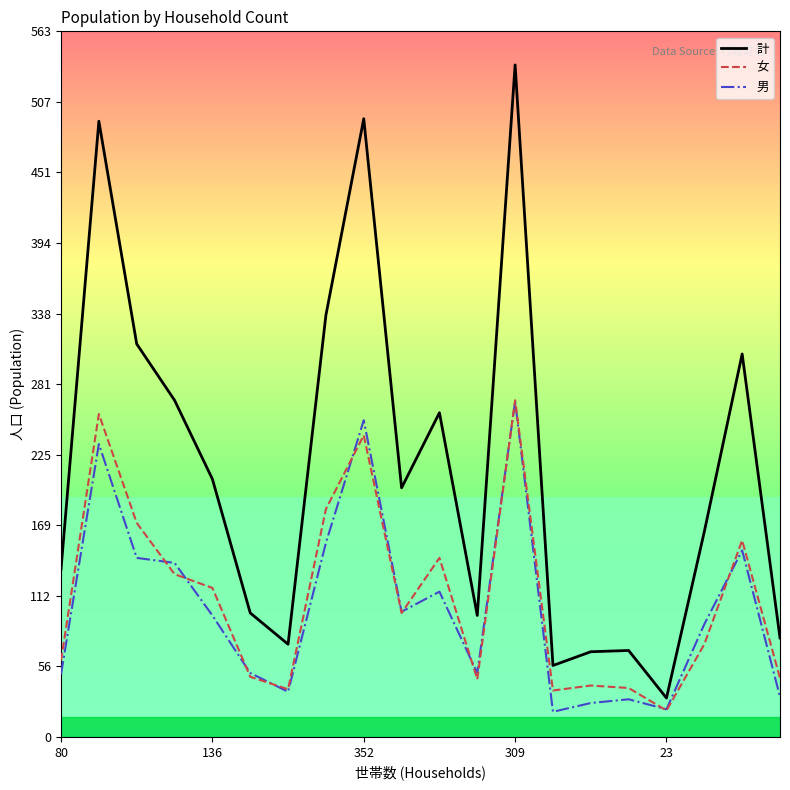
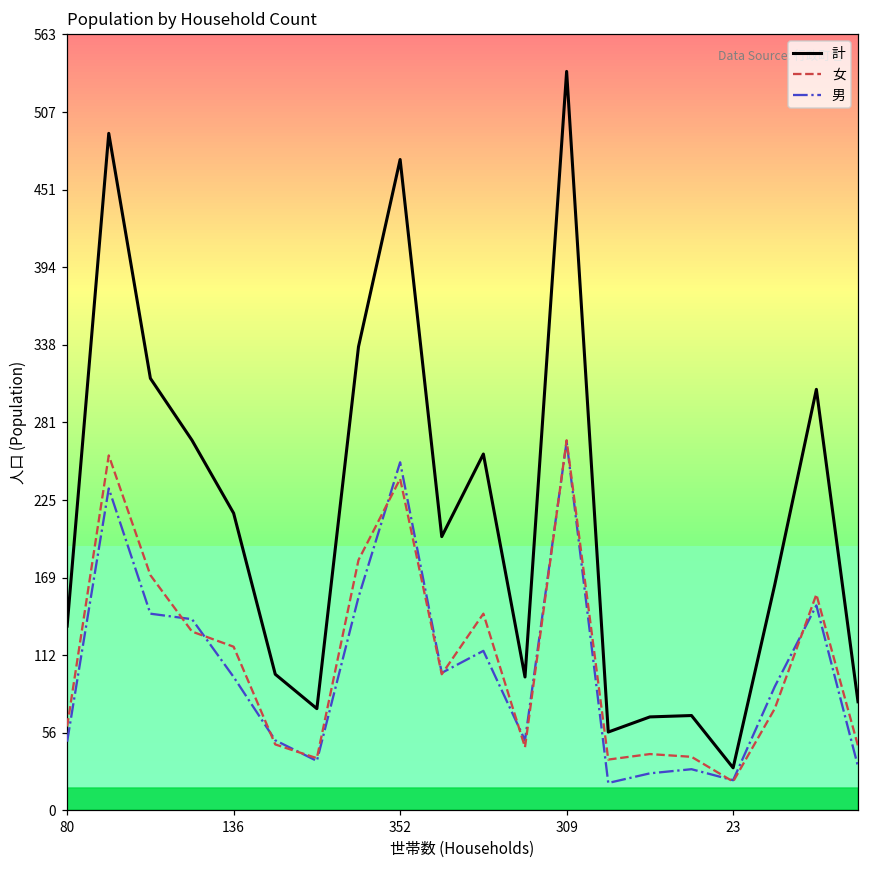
  {
    "計": {
      "80": 134,
-     "136": 206,
-     "352": 494,
+     "136": 216,
+     "352": 473,
      "309": 537,
      "23": 31
    },
    "女": {
      "80": 61,
      "136": 119,
      "352": 241
    },
    "男": {
      "80": 50,
      "136": 97,
      "352": 253
    }
  }
